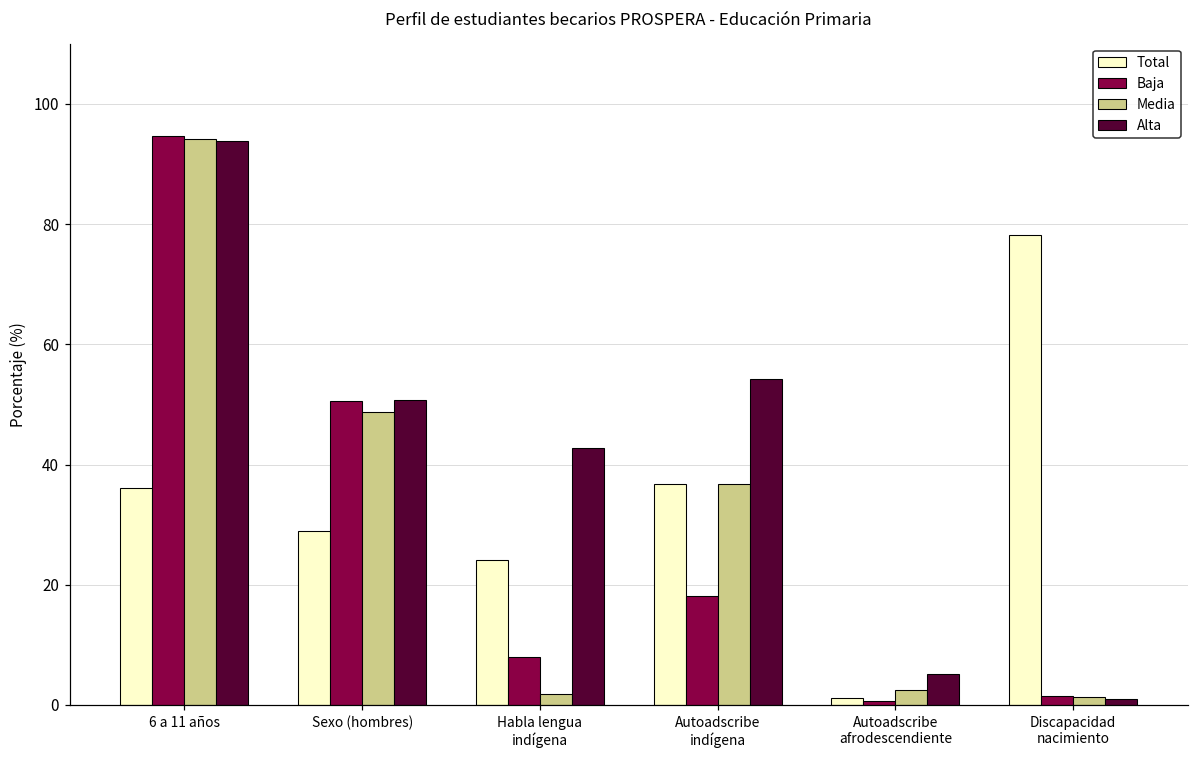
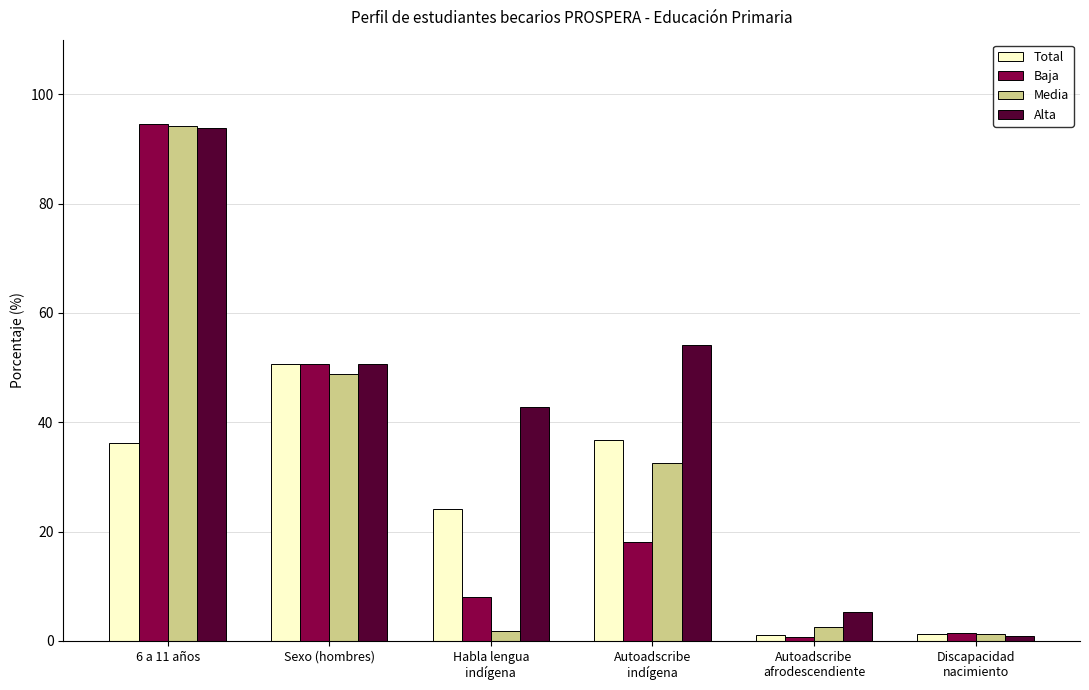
  {
    "Total": {
      "6 a 11 años": 36,
-     "Sexo (hombres)": 29,
+     "Sexo (hombres)": 51,
      "Habla lengua indígena": 24,
      "Autoadscribe indígena": 37,
      "Autoadscribe afrodescendiente": 1,
-     "Discapacidad nacimiento": 78
+     "Discapacidad nacimiento": 1
    },
    "Media": {
      "6 a 11 años": 94,
      "Sexo (hombres)": 49,
      "Habla lengua indígena": 2,
-     "Autoadscribe indígena": 37,
+     "Autoadscribe indígena": 33,
      "Autoadscribe afrodescendiente": 2,
      "Discapacidad nacimiento": 1
    }
  }
